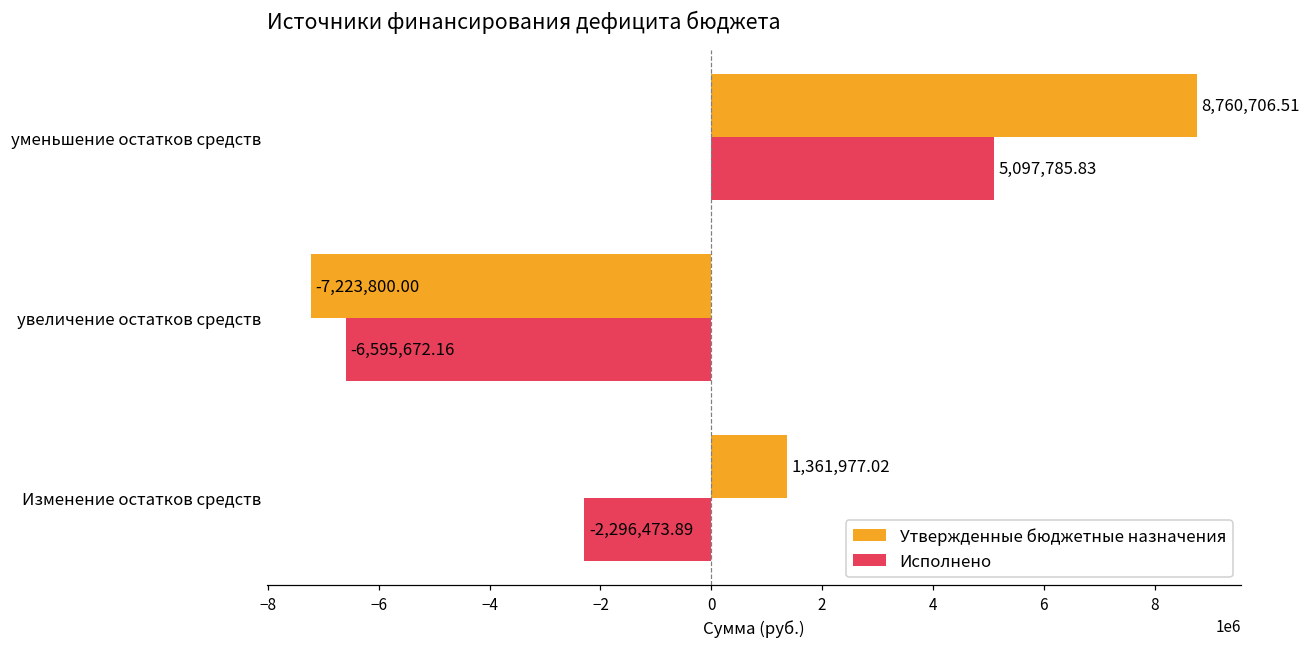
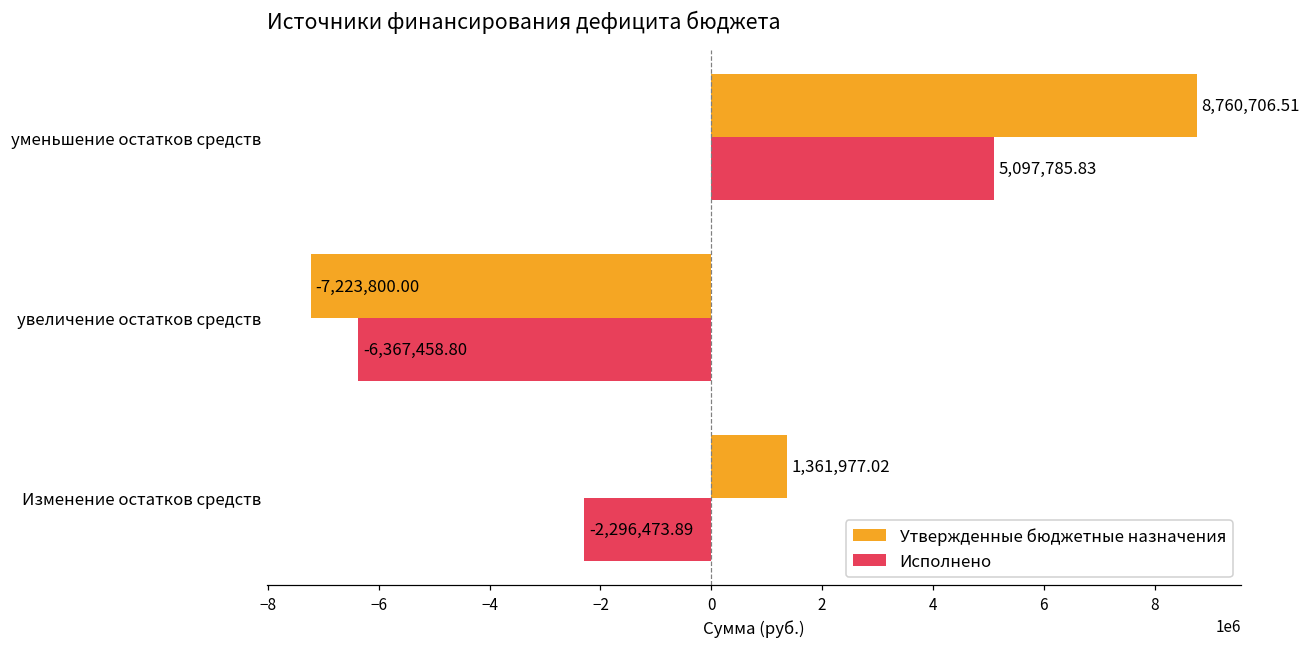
  {
    "Утвержденные бюджетные назначения": {
      "уменьшение остатков средств": "8,760,706.51",
      "увеличение остатков средств": "-7,223,800.00",
      "Изменение остатков средств": "1,361,977.02"
    },
    "Исполнено": {
      "уменьшение остатков средств": "5,097,785.83",
-     "увеличение остатков средств": "-6,595,672.16",
+     "увеличение остатков средств": "-6,367,458.80",
      "Изменение остатков средств": "-2,296,473.89"
    }
  }
